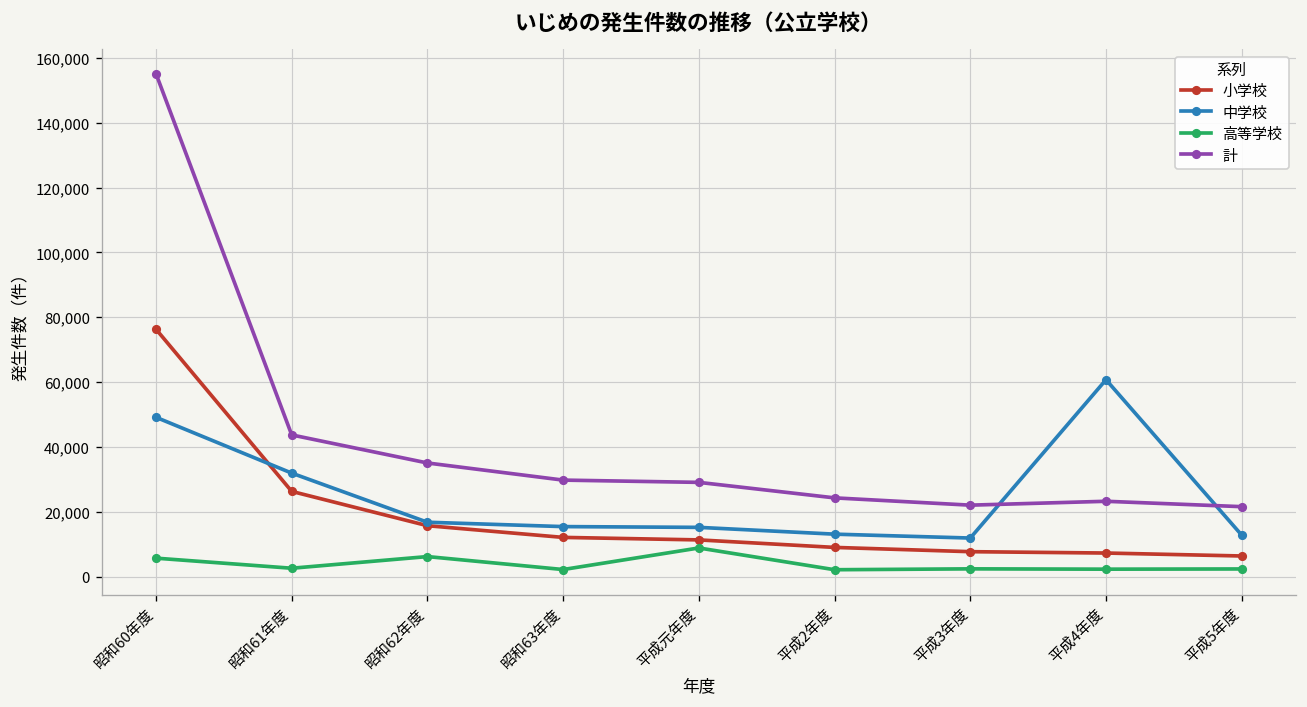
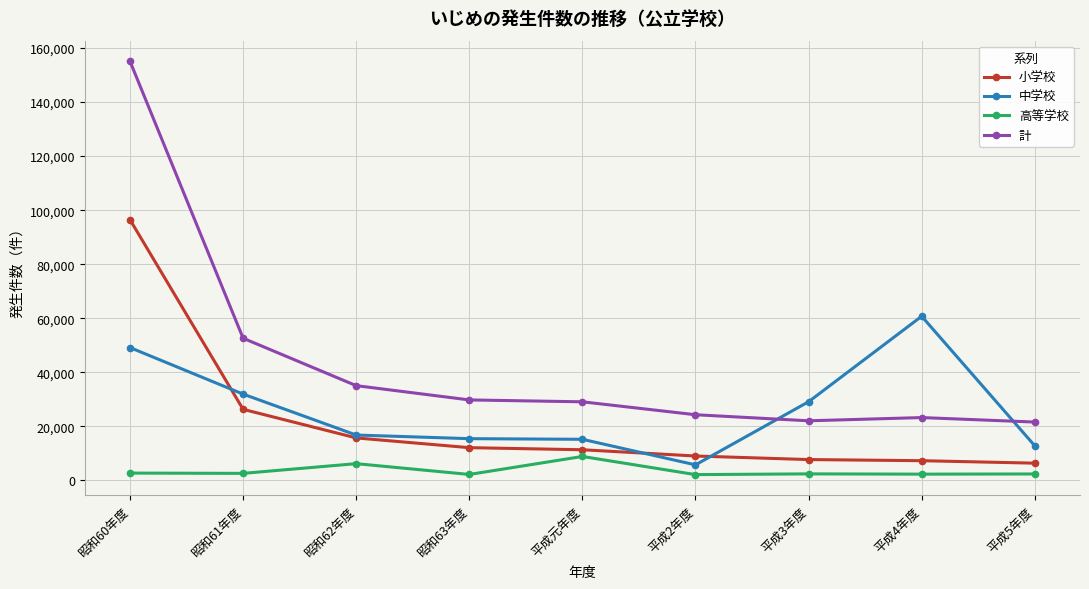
  {
    "小学校": {
-     "昭和60年度": "76,000",
+     "昭和60年度": "96,000",
      "昭和61年度": "26,000",
      "昭和62年度": "16,000",
      "昭和63年度": "12,000",
      "平成元年度": "11,000",
      "平成2年度": "9,000",
      "平成3年度": "8,000",
      "平成4年度": "7,000",
      "平成5年度": "6,000"
    },
    "中学校": {
      "昭和60年度": "49,000",
      "昭和61年度": "32,000",
      "昭和62年度": "17,000",
      "昭和63年度": "15,000",
      "平成元年度": "15,000",
-     "平成2年度": "13,000",
-     "平成3年度": "12,000",
+     "平成2年度": "6,000",
+     "平成3年度": "29,000",
      "平成4年度": "61,000",
      "平成5年度": "13,000"
    },
    "高等学校": {
-     "昭和60年度": "6,000",
+     "昭和60年度": "3,000",
      "昭和61年度": "3,000",
      "昭和62年度": "6,000",
      "昭和63年度": "2,000",
      "平成元年度": "9,000",
      "平成2年度": "2,000",
      "平成3年度": "2,000",
      "平成4年度": "2,000",
      "平成5年度": "2,000"
    },
    "計": {
      "昭和60年度": "155,000",
-     "昭和61年度": "44,000",
+     "昭和61年度": "53,000",
      "昭和62年度": "35,000",
      "昭和63年度": "30,000",
      "平成元年度": "29,000",
      "平成2年度": "24,000",
      "平成3年度": "22,000",
      "平成4年度": "23,000",
      "平成5年度": "22,000"
    }
  }
